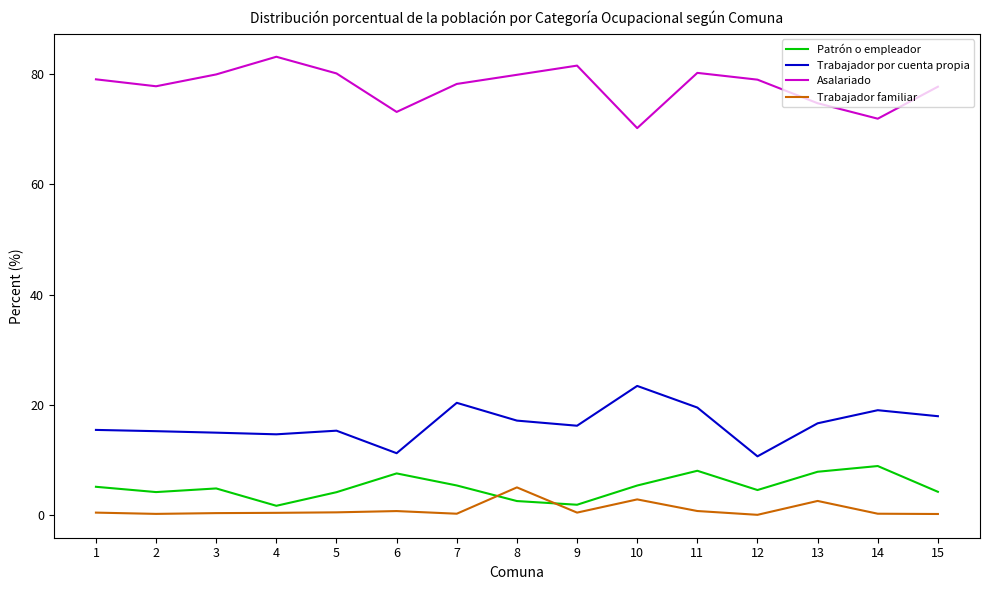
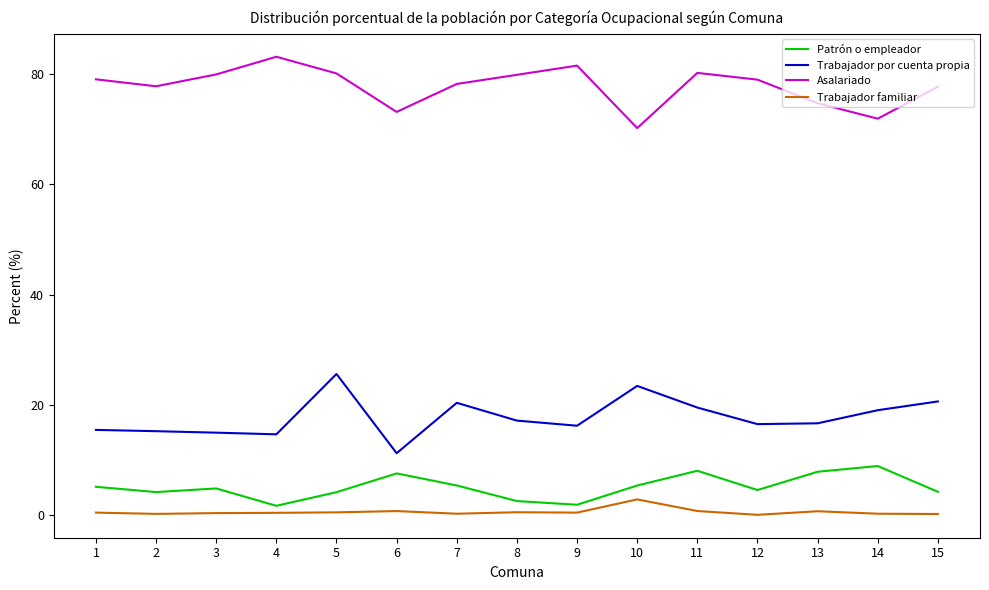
  {
    "Patrón o empleador": {
      "1": 5,
      "2": 4,
      "3": 5,
      "4": 2,
      "5": 4,
      "6": 8,
      "7": 5,
      "8": 3,
      "9": 2,
      "10": 5,
      "11": 8,
      "12": 5,
      "13": 8,
      "14": 9,
      "15": 4
    },
    "Trabajador por cuenta propia": {
      "1": 15,
      "2": 15,
      "3": 15,
      "4": 15,
-     "5": 15,
+     "5": 26,
      "6": 11,
      "7": 20,
      "8": 17,
      "9": 16,
      "10": 23,
      "11": 19,
-     "12": 11,
+     "12": 16,
      "13": 17,
      "14": 19,
-     "15": 18
+     "15": 21
    },
    "Asalariado": {
      "1": 79,
      "2": 78,
      "3": 80,
      "4": 83,
      "5": 80,
      "6": 73,
      "7": 78,
      "8": 80,
      "9": 82,
      "10": 70,
      "11": 80,
      "12": 79,
      "14": 72
    },
    "Trabajador familiar": {
      "1": 0,
      "2": 0,
      "3": 0,
      "4": 0,
      "5": 0,
      "6": 1,
      "7": 0,
-     "8": 5,
+     "8": 0,
      "9": 0,
      "10": 3,
      "11": 1,
      "12": 0,
-     "13": 3,
+     "13": 1,
      "14": 0,
      "15": 0
    }
  }
